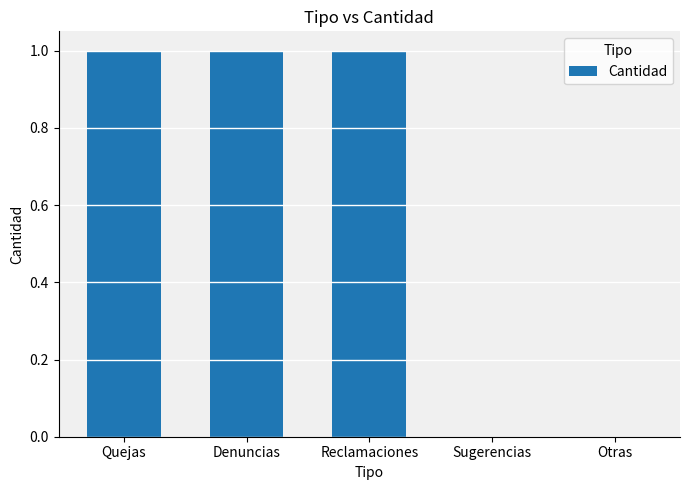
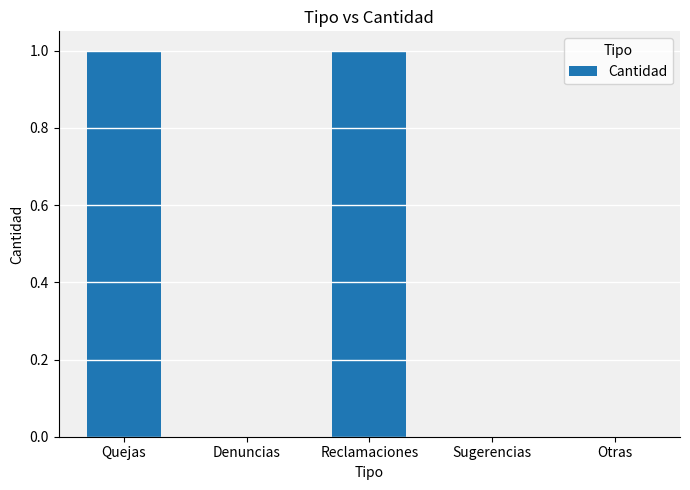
  {
    "Quejas": 1,
-   "Denuncias": 1,
+   "Denuncias": 0,
    "Reclamaciones": 1,
    "Sugerencias": 0,
    "Otras": 0
  }
